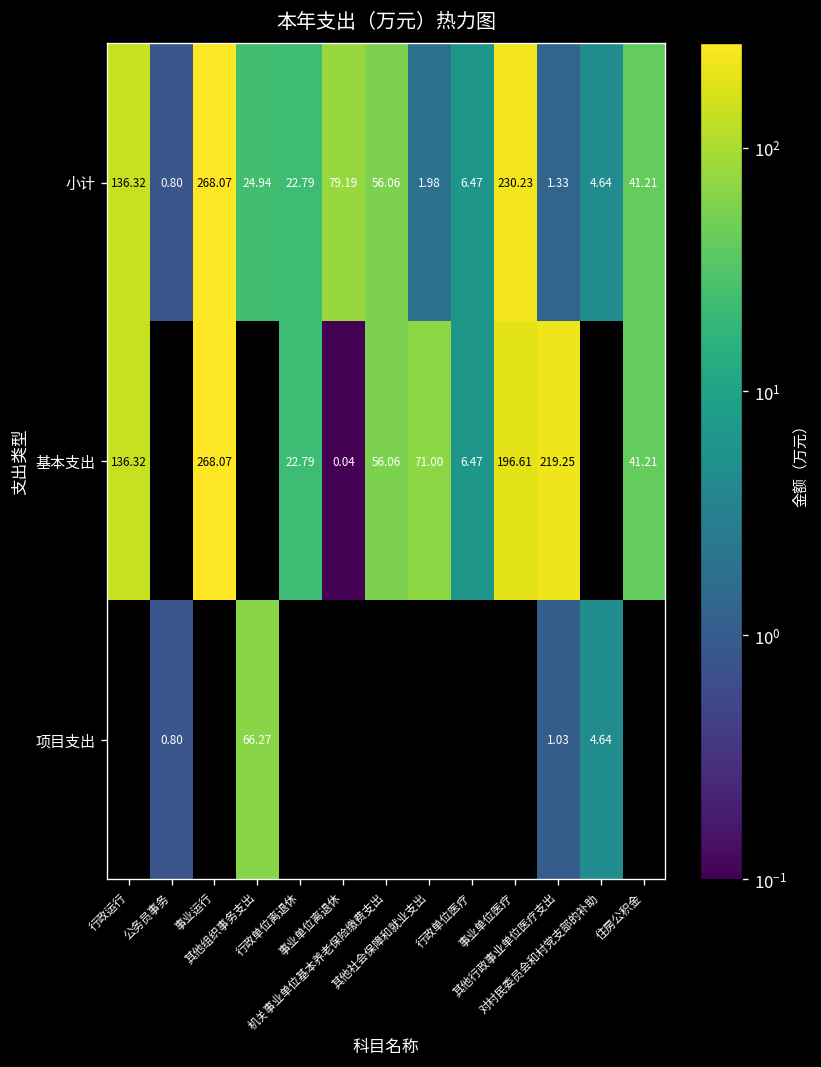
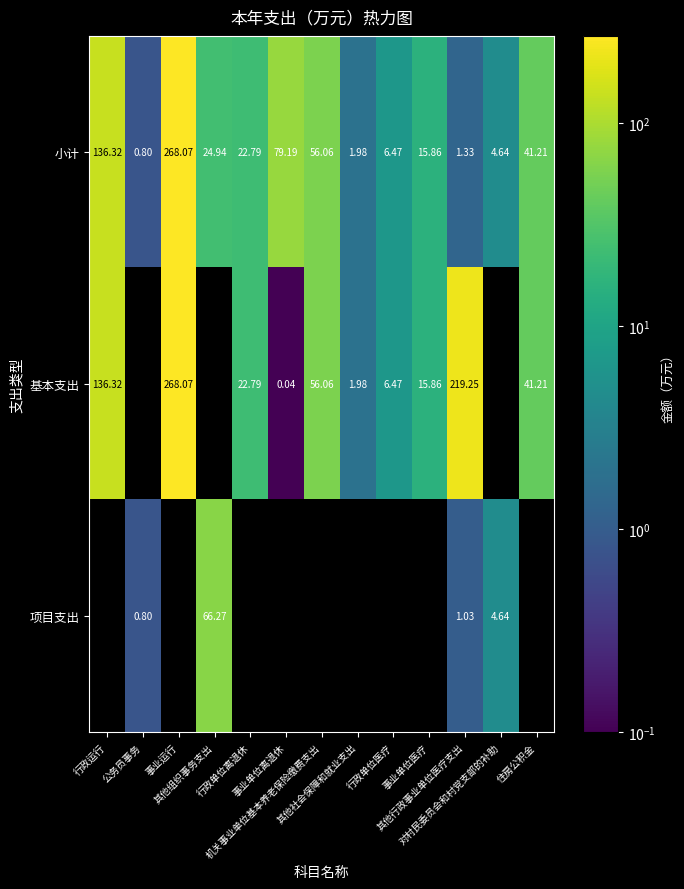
  {
    "小计": {
      "行政运行": 136.32,
      "公务员事务": 0.80,
      "事业运行": 268.07,
      "其他组织事务支出": 24.94,
      "行政单位离退休": 22.79,
      "事业单位离退休": 79.19,
      "机关事业单位基本养老保险缴费支出": 56.06,
      "其他社会保障和就业支出": 1.98,
      "行政单位医疗": 6.47,
-     "事业单位医疗": 230.23,
+     "事业单位医疗": 15.86,
      "其他行政事业单位医疗支出": 1.33,
      "对村民委员会和村党支部的补助": 4.64,
      "住房公积金": 41.21
    },
    "基本支出": {
      "行政运行": 136.32,
      "事业运行": 268.07,
      "行政单位离退休": 22.79,
      "事业单位离退休": 0.04,
      "机关事业单位基本养老保险缴费支出": 56.06,
-     "其他社会保障和就业支出": 71.00,
+     "其他社会保障和就业支出": 1.98,
      "行政单位医疗": 6.47,
-     "事业单位医疗": 196.61,
+     "事业单位医疗": 15.86,
      "其他行政事业单位医疗支出": 219.25,
      "住房公积金": 41.21
    },
    "项目支出": {
      "公务员事务": 0.80,
      "其他组织事务支出": 66.27,
      "其他行政事业单位医疗支出": 1.03,
      "对村民委员会和村党支部的补助": 4.64
    }
  }
